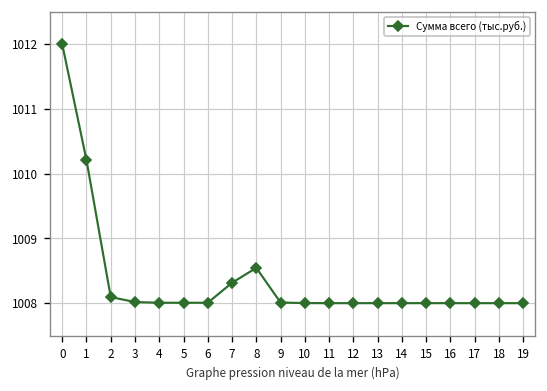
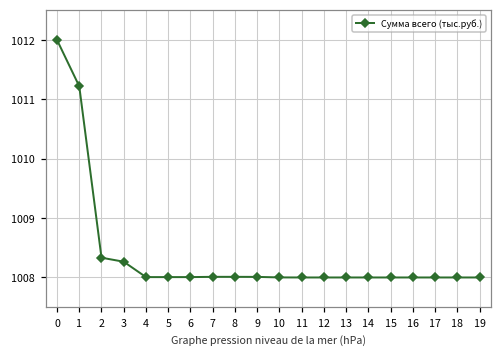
  {
    "0": 1012.0,
-   "1": 1010.2,
-   "2": 1008.1,
-   "3": 1008.0,
+   "1": 1011.2,
+   "2": 1008.3,
+   "3": 1008.3,
    "4": 1008.0,
    "5": 1008.0,
    "6": 1008.0,
-   "7": 1008.3,
-   "8": 1008.5,
+   "7": 1008.0,
+   "8": 1008.0,
    "9": 1008.0,
    "10": 1008.0,
    "11": 1008.0,
    "12": 1008.0,
    "13": 1008.0,
    "14": 1008.0,
    "15": 1008.0,
    "16": 1008.0,
    "17": 1008.0,
    "18": 1008.0,
    "19": 1008.0
  }
